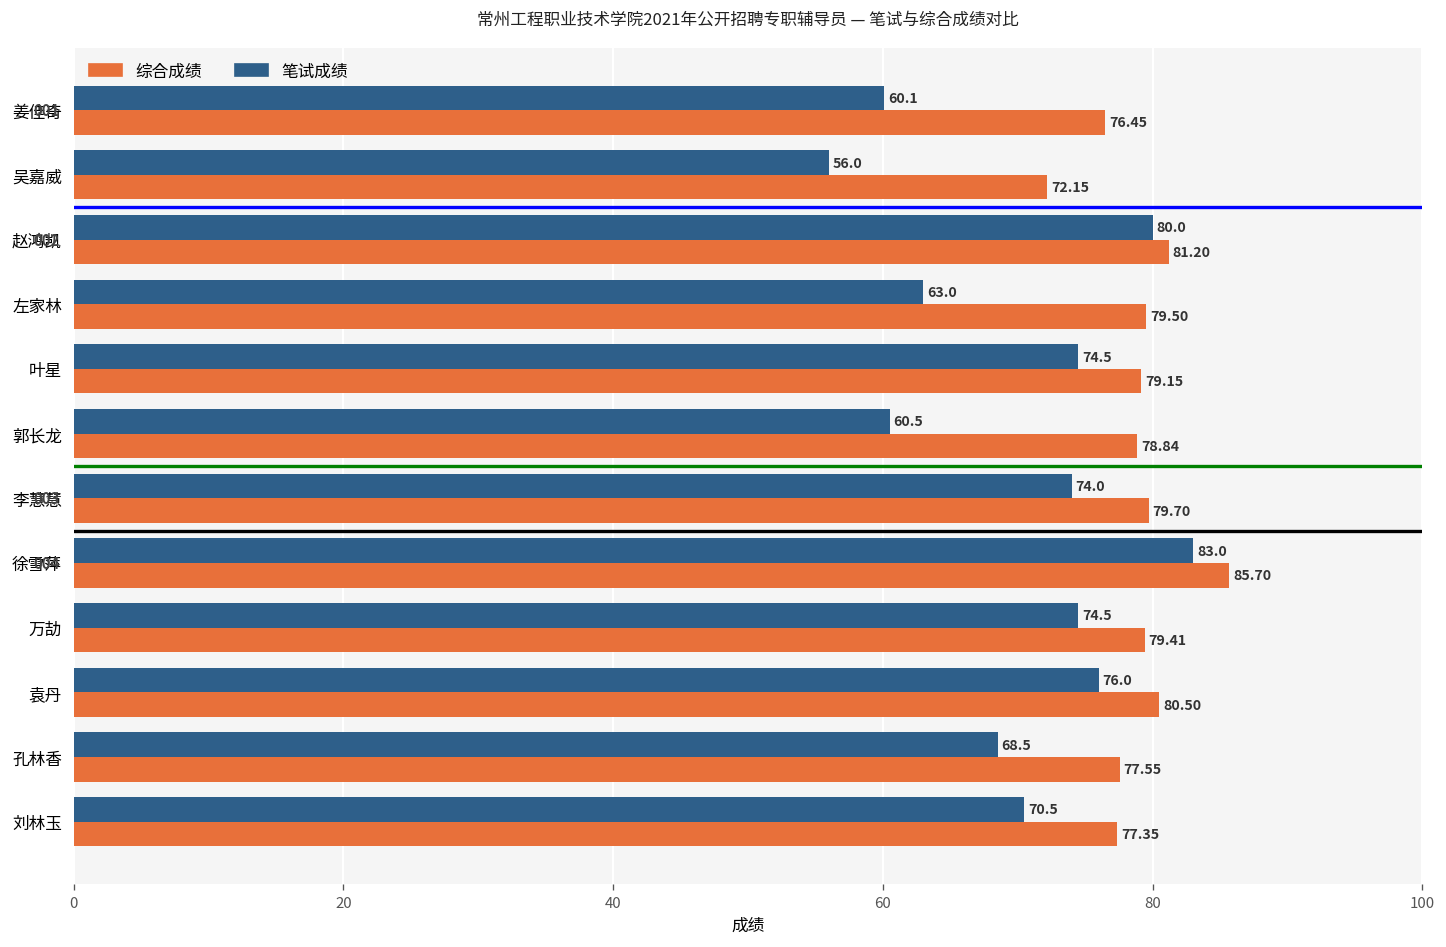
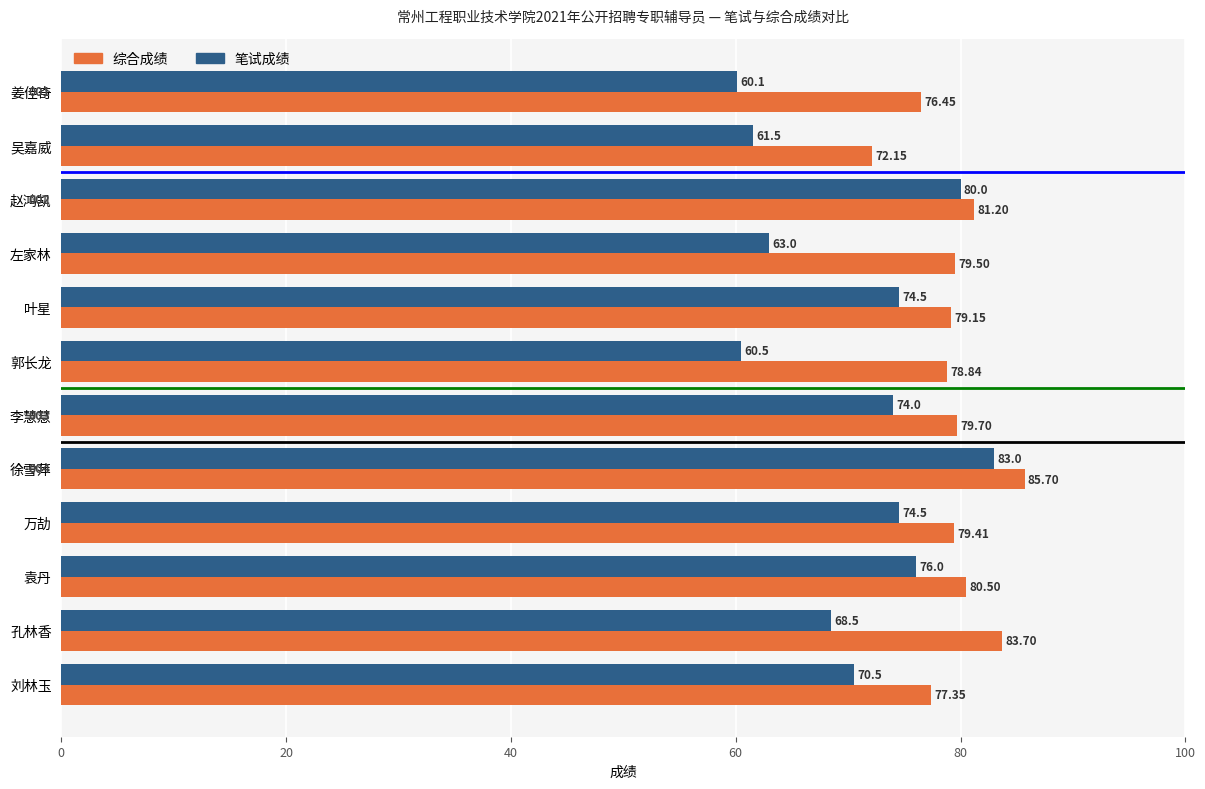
  {
    "综合成绩": {
      "姜佳奇": 76.45,
      "吴嘉威": 72.15,
      "赵鸿凯": 81.20,
      "左家林": 79.50,
      "叶星": 79.15,
      "郭长龙": 78.84,
      "李慧慧": 79.70,
      "徐雪萍": 85.70,
      "万劼": 79.41,
      "袁丹": 80.50,
-     "孔林香": 77.55,
+     "孔林香": 83.70,
      "刘林玉": 77.35
    },
    "笔试成绩": {
      "姜佳奇": 60.1,
-     "吴嘉威": 56.0,
+     "吴嘉威": 61.5,
      "赵鸿凯": 80.0,
      "左家林": 63.0,
      "叶星": 74.5,
      "郭长龙": 60.5,
      "李慧慧": 74.0,
      "徐雪萍": 83.0,
      "万劼": 74.5,
      "袁丹": 76.0,
      "孔林香": 68.5,
      "刘林玉": 70.5
    }
  }
